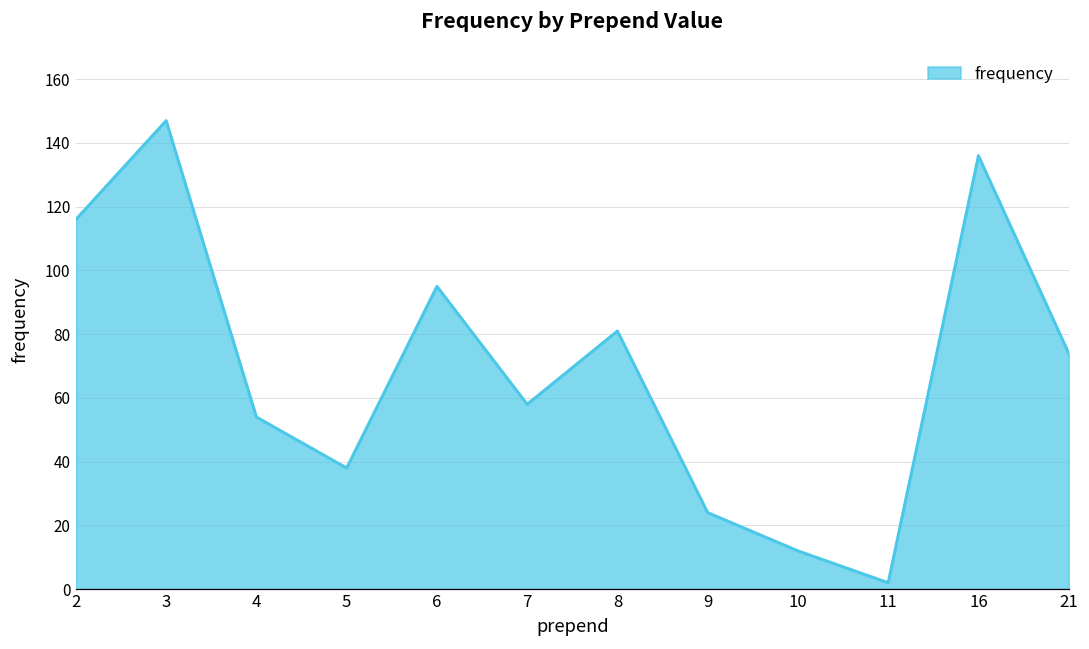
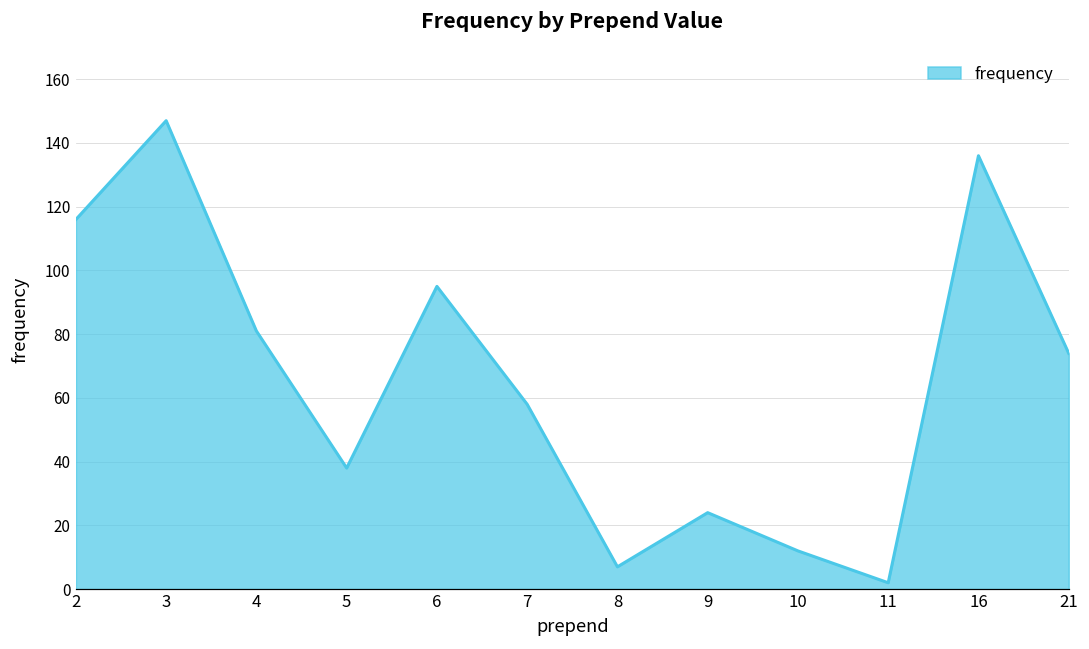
  {
    "2": 116,
    "3": 147,
-   "4": 54,
+   "4": 81,
    "5": 38,
    "6": 95,
    "7": 58,
-   "8": 81,
+   "8": 7,
    "9": 24,
    "10": 12,
    "11": 2,
    "16": 136,
    "21": 74
  }
